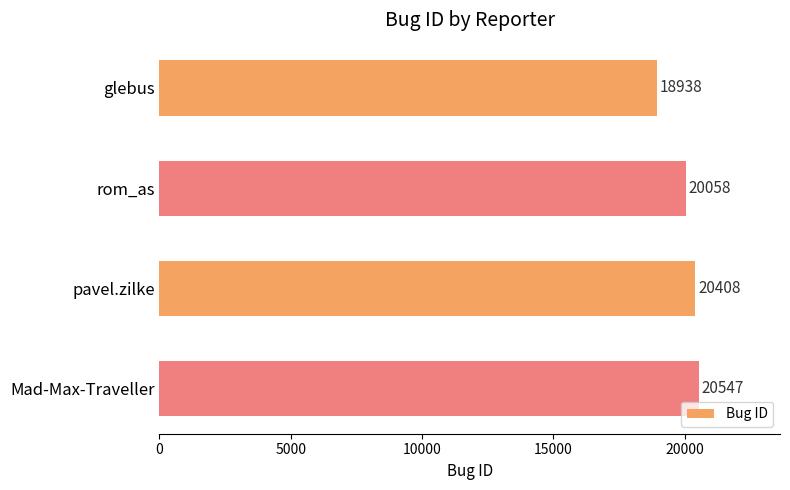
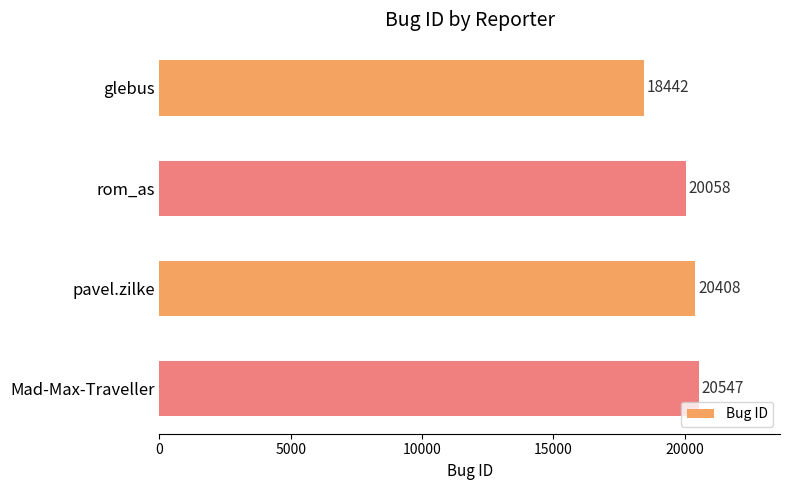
  {
-   "glebus": 18938,
+   "glebus": 18442,
    "rom_as": 20058,
    "pavel.zilke": 20408,
    "Mad-Max-Traveller": 20547
  }
